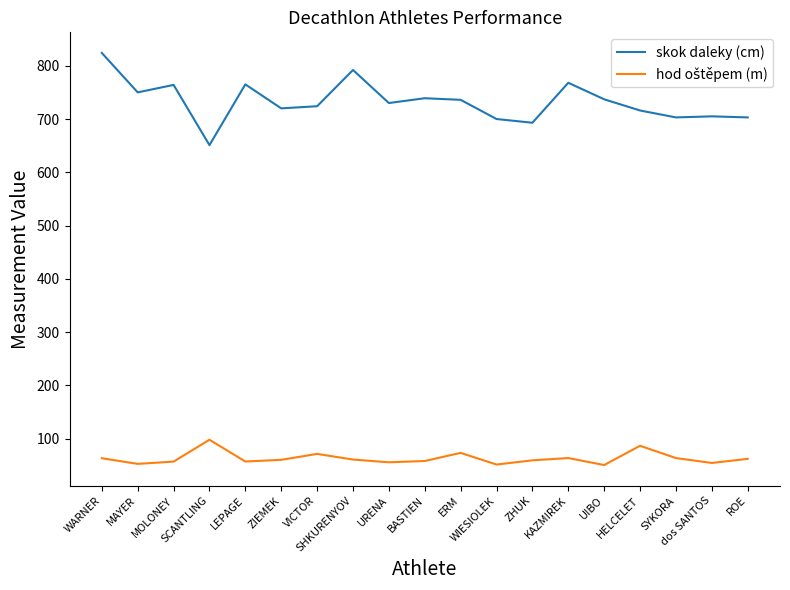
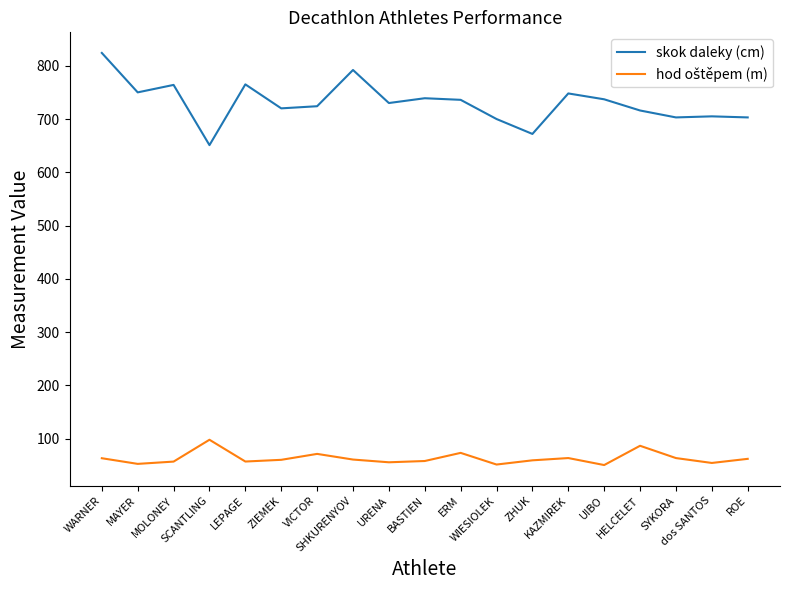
  {
    "skok daleky (cm)": {
      "WARNER": 820,
      "MAYER": 750,
      "MOLONEY": 760,
      "SCANTLING": 650,
      "LEPAGE": 770,
      "ZIEMEK": 720,
      "VICTOR": 720,
      "SHKURENYOV": 790,
      "URENA": 730,
      "BASTIEN": 740,
      "ERM": 740,
      "WIESIOLEK": 700,
-     "ZHUK": 690,
-     "KAZMIREK": 770,
+     "ZHUK": 670,
+     "KAZMIREK": 750,
      "UIBO": 740,
      "HELCELET": 720,
      "SYKORA": 700,
      "dos SANTOS": 710,
      "ROE": 700
    },
    "hod oštěpem (m)": {
      "WARNER": 60,
      "MAYER": 50,
      "MOLONEY": 60,
      "SCANTLING": 100,
      "LEPAGE": 60,
      "ZIEMEK": 60,
      "VICTOR": 70,
      "SHKURENYOV": 60,
      "URENA": 60,
      "BASTIEN": 60,
      "ERM": 70,
      "WIESIOLEK": 50,
      "ZHUK": 60,
      "KAZMIREK": 60,
      "UIBO": 50,
      "HELCELET": 90,
      "SYKORA": 60,
      "dos SANTOS": 50,
      "ROE": 60
    }
  }
